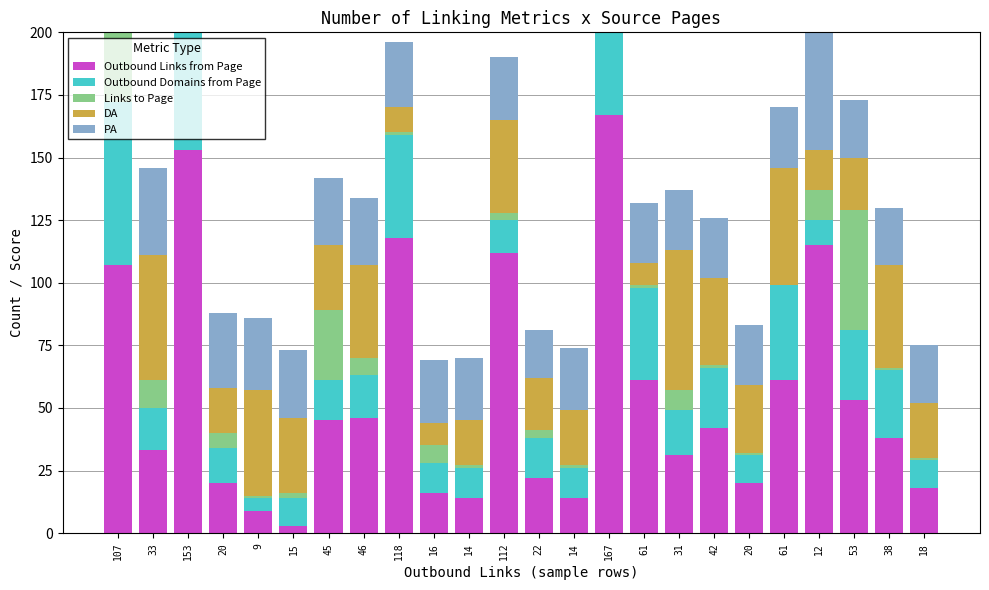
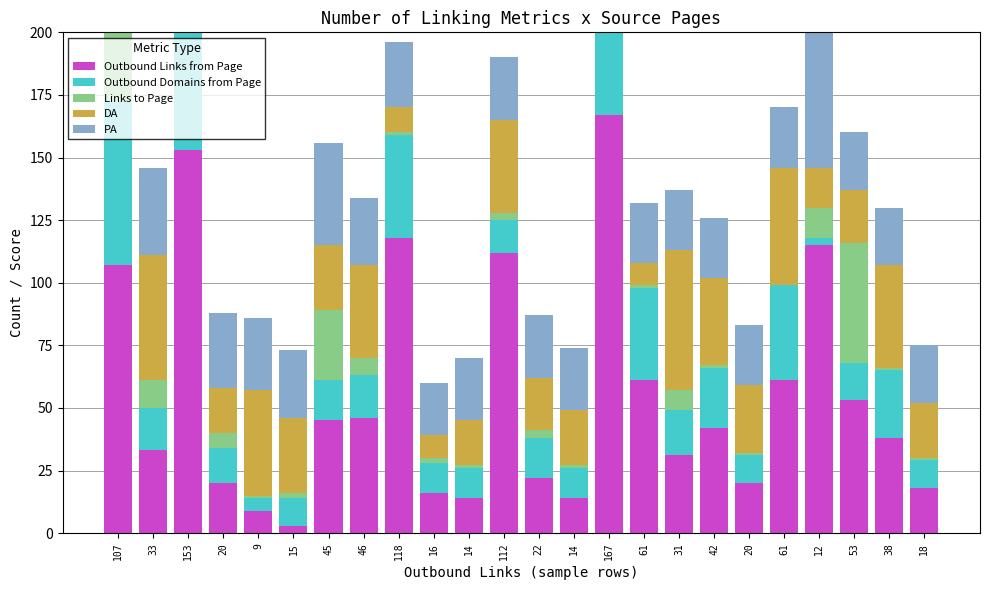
  {
    "Outbound Links from Page": {
      "107": 107,
      "33": 33,
      "153": 153,
      "9": 9,
      "15": 3,
      "45": 45,
      "46": 46,
      "118": 118,
      "16": 16,
      "112": 112,
      "22": 22,
      "167": 167,
      "31": 31,
      "42": 42,
      "12": 115,
      "53": 53,
      "38": 38,
      "18": 18
    },
    "Outbound Domains from Page": {
      "33": 17,
      "9": 5,
      "15": 11,
      "45": 16,
      "46": 17,
      "118": 41,
      "16": 12,
      "112": 13,
      "22": 16,
      "31": 18,
      "42": 24,
-     "12": 10,
-     "53": 28,
+     "12": 3,
+     "53": 15,
      "38": 27,
      "18": 11
    },
    "Links to Page": {
      "33": 11,
      "9": 1,
      "15": 2,
      "45": 28,
      "46": 7,
      "118": 1,
-     "16": 7,
+     "16": 2,
      "112": 3,
      "22": 3,
      "31": 8,
      "42": 1,
      "12": 12,
      "53": 48,
      "38": 1,
      "18": 1
    },
    "DA": {
      "33": 50,
      "9": 42,
      "15": 30,
      "45": 26,
      "46": 37,
      "118": 10,
      "16": 9,
      "112": 37,
      "22": 21,
      "31": 56,
      "42": 35,
      "12": 16,
      "53": 21,
      "38": 41,
      "18": 22
    },
    "PA": {
      "33": 35,
      "9": 29,
      "15": 27,
-     "45": 27,
+     "45": 41,
      "46": 27,
      "118": 26,
-     "16": 25,
+     "16": 21,
      "112": 25,
-     "22": 19,
+     "22": 25,
      "31": 24,
      "42": 24,
      "53": 23,
      "38": 23,
      "18": 23
    }
  }
